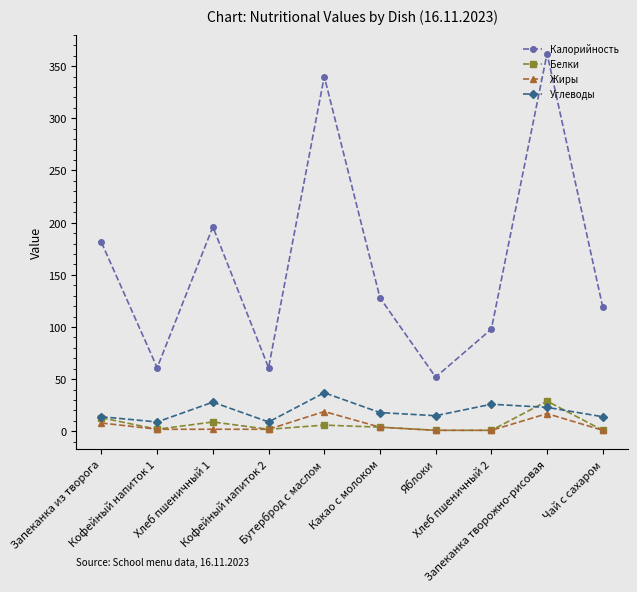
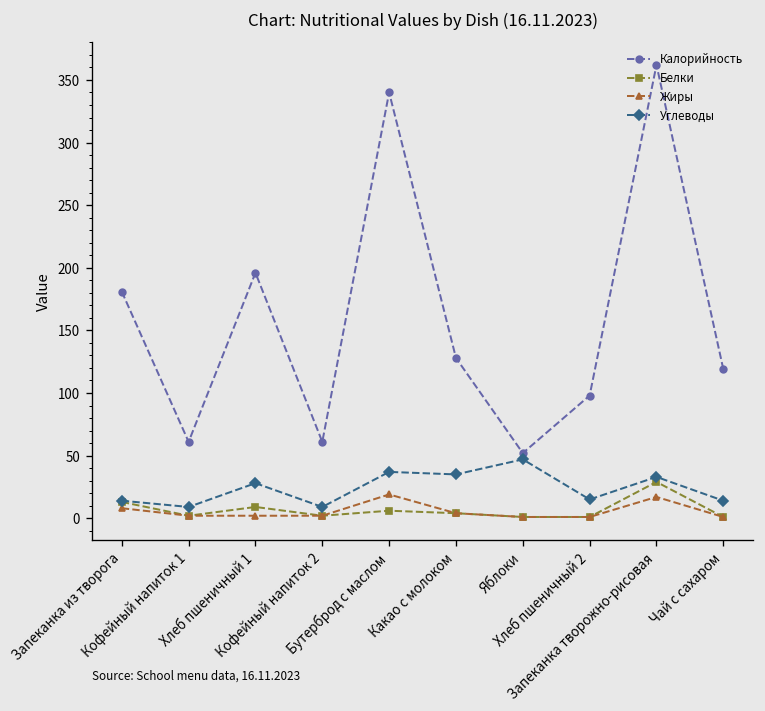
  {
    "Калорийность": {
      "Запеканка из творога": 181,
      "Кофейный напиток 1": 61,
      "Хлеб пшеничный 1": 196,
      "Кофейный напиток 2": 61,
      "Бутерброд с маслом": 340,
      "Какао с молоком": 128,
      "Яблоки": 52,
      "Хлеб пшеничный 2": 98,
      "Запеканка творожно-рисовая": 362,
      "Чай с сахаром": 119
    },
    "Углеводы": {
      "Кофейный напиток 1": 9,
      "Хлеб пшеничный 1": 28,
      "Кофейный напиток 2": 9,
      "Бутерброд с маслом": 37,
-     "Какао с молоком": 18,
-     "Яблоки": 15,
-     "Хлеб пшеничный 2": 26,
-     "Запеканка творожно-рисовая": 23,
+     "Какао с молоком": 35,
+     "Яблоки": 47,
+     "Хлеб пшеничный 2": 15,
+     "Запеканка творожно-рисовая": 33,
      "Чай с сахаром": 14
    }
  }
